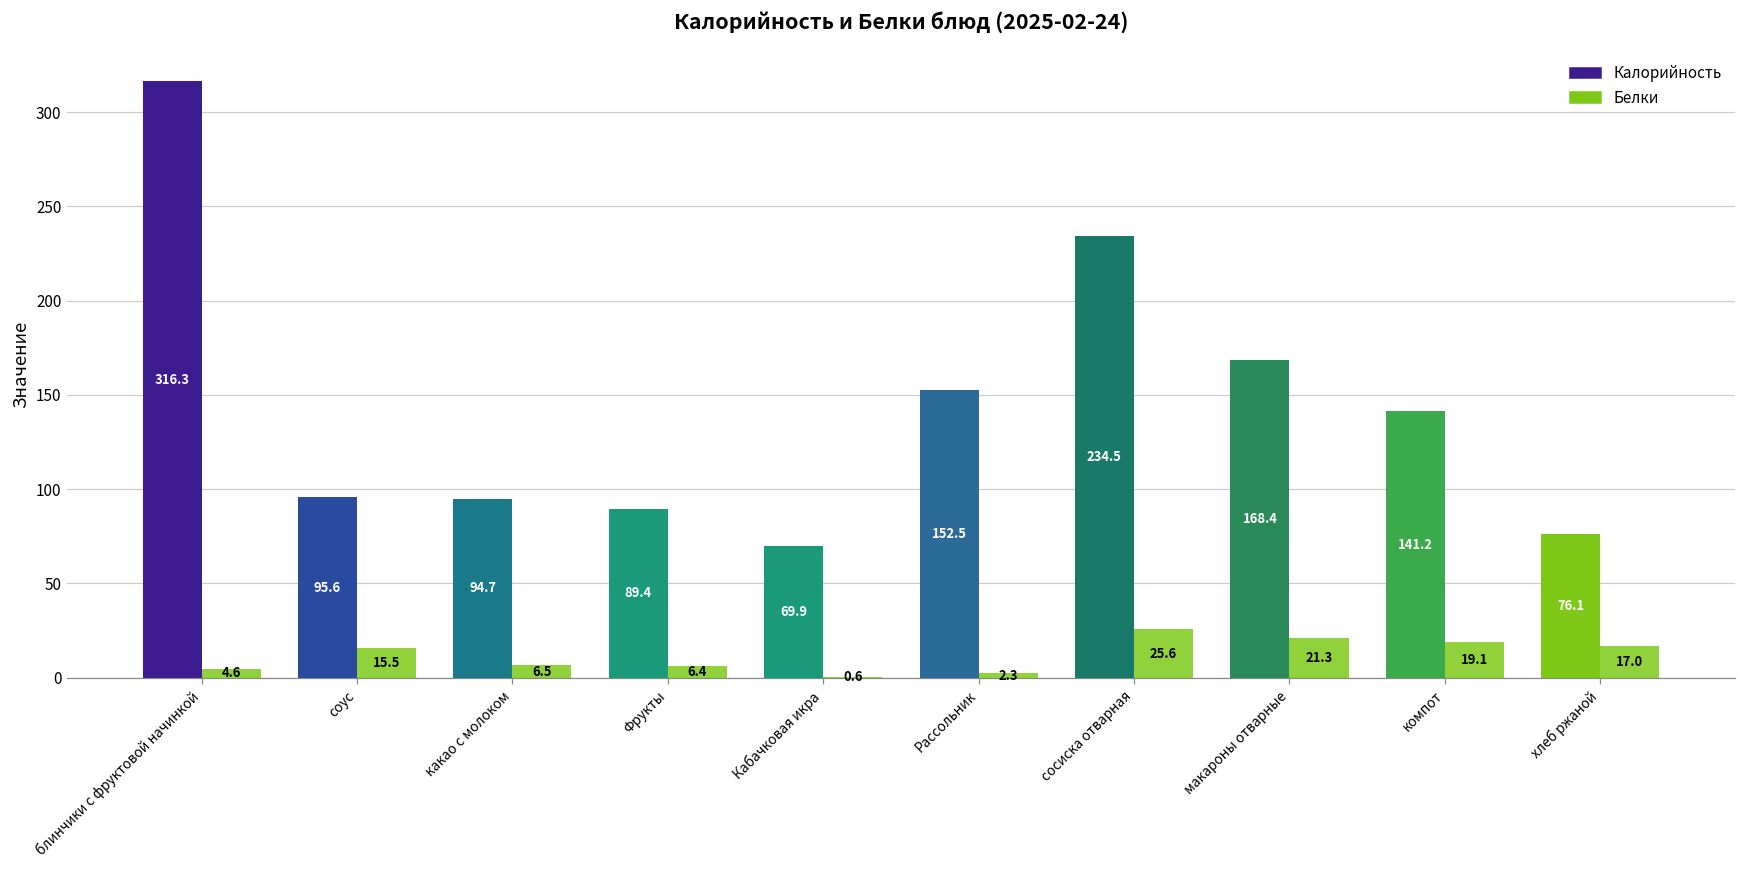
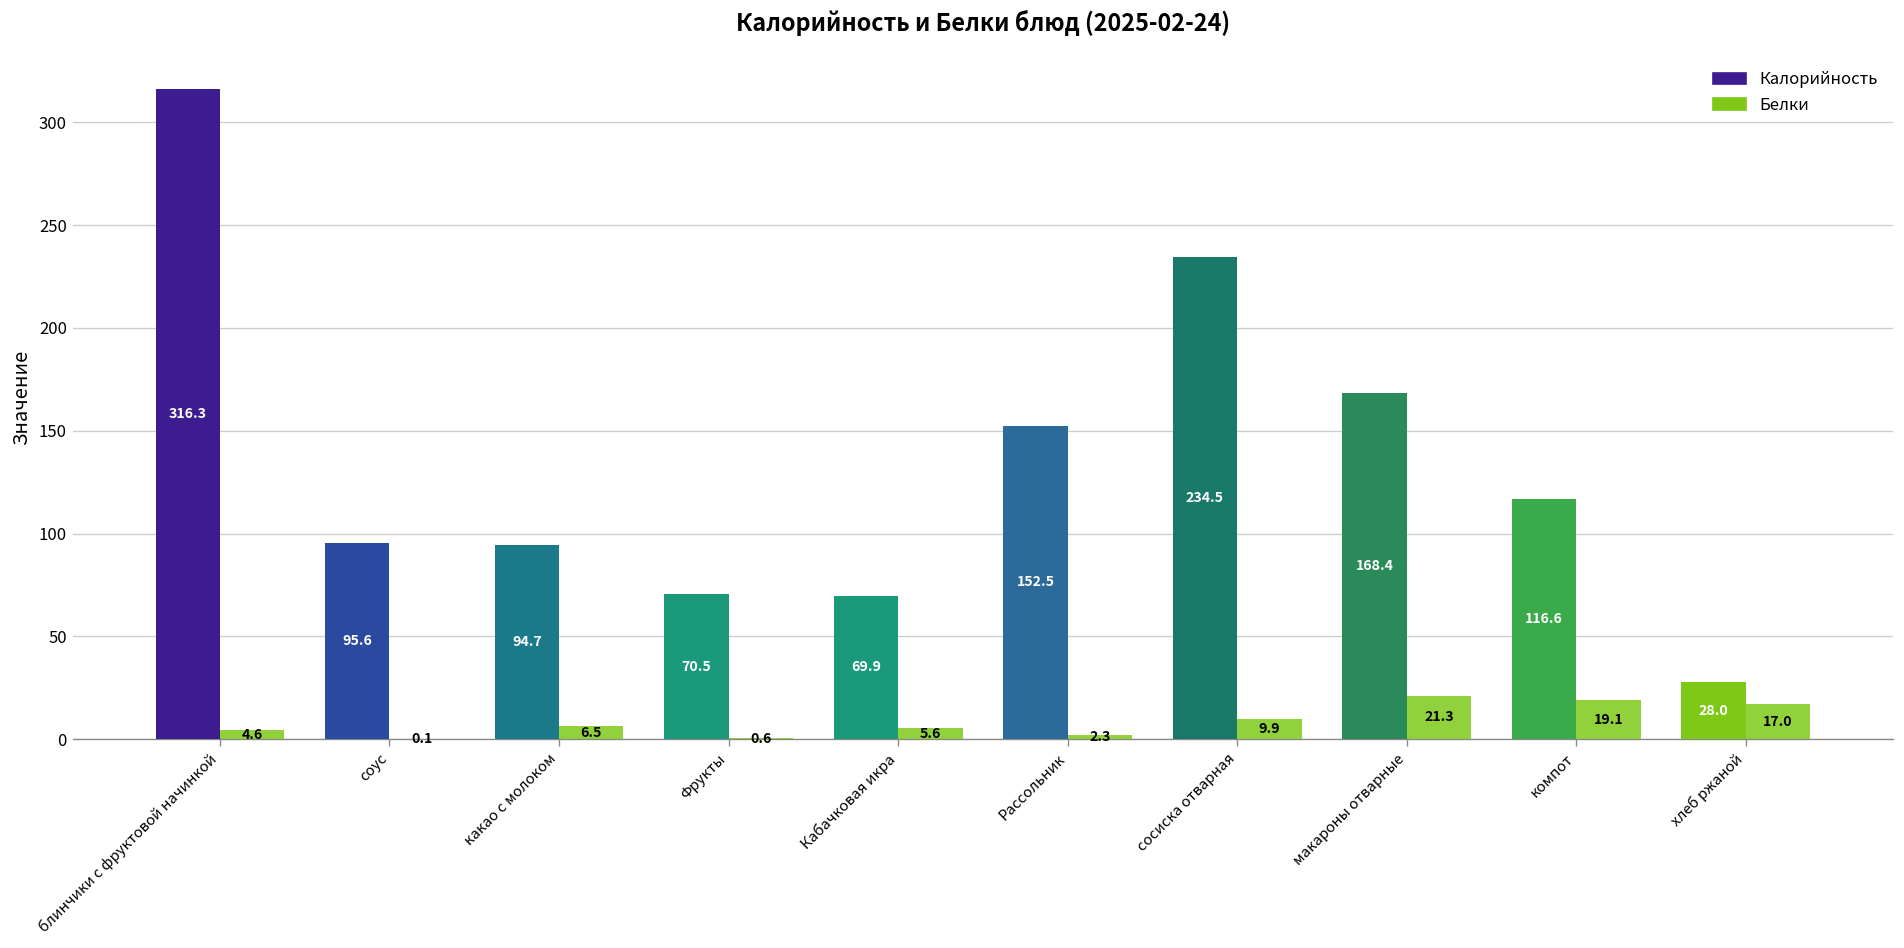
  {
    "Калорийность": {
      "блинчики с фруктовой начинкой": 316.3,
      "соус": 95.6,
      "какао с молоком": 94.7,
-     "Фрукты": 89.4,
+     "Фрукты": 70.5,
      "Кабачковая икра": 69.9,
      "Рассольник": 152.5,
      "сосиска отварная": 234.5,
      "макароны отварные": 168.4,
-     "компот": 141.2,
-     "хлеб ржаной": 76.1
+     "компот": 116.6,
+     "хлеб ржаной": 28.0
    },
    "Белки": {
      "блинчики с фруктовой начинкой": 4.6,
-     "соус": 15.5,
+     "соус": 0.1,
      "какао с молоком": 6.5,
-     "Фрукты": 6.4,
-     "Кабачковая икра": 0.6,
+     "Фрукты": 0.6,
+     "Кабачковая икра": 5.6,
      "Рассольник": 2.3,
-     "сосиска отварная": 25.6,
+     "сосиска отварная": 9.9,
      "макароны отварные": 21.3,
      "компот": 19.1,
      "хлеб ржаной": 17.0
    }
  }
